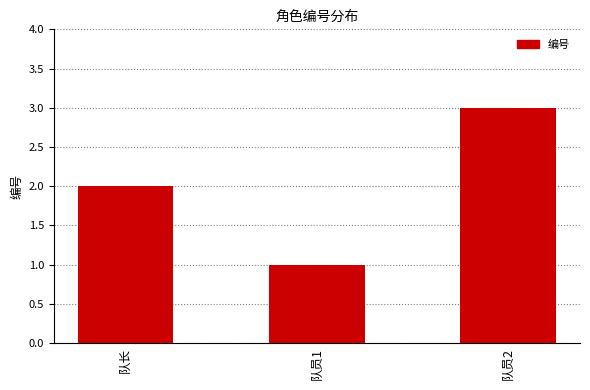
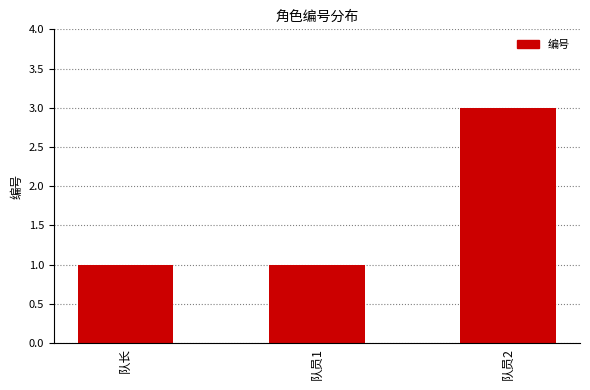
  {
-   "队长": 2,
+   "队长": 1,
    "队员1": 1,
    "队员2": 3
  }
